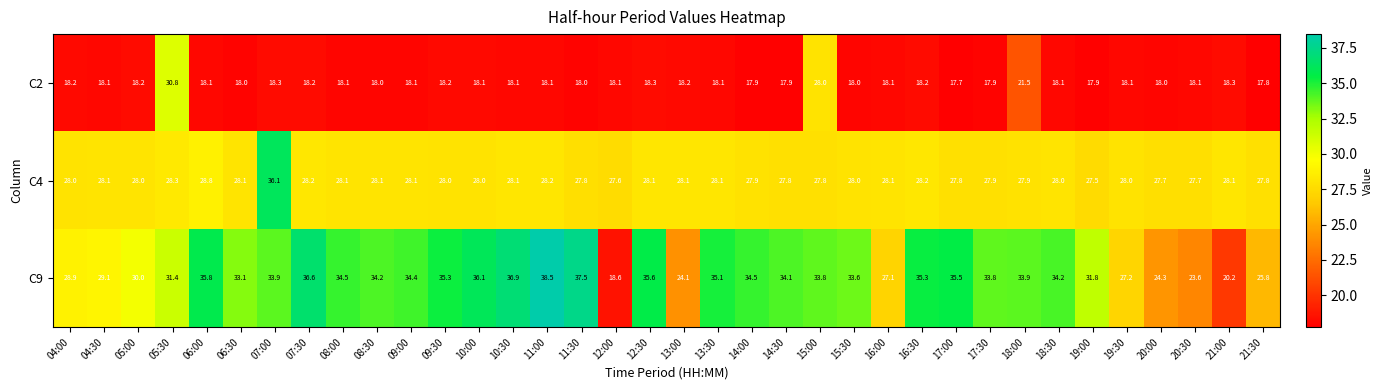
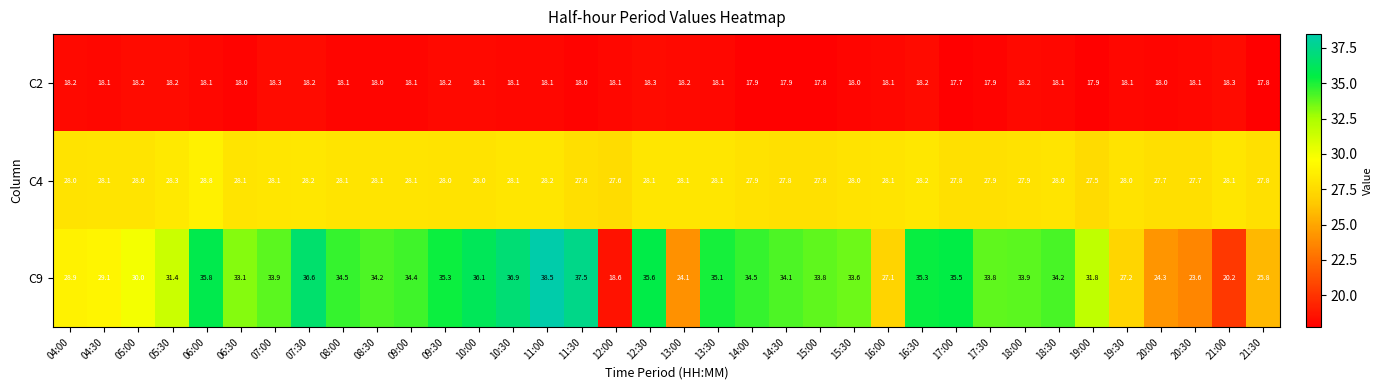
  {
    "C2": {
      "04:00": 18.2,
      "04:30": 18.1,
      "05:00": 18.2,
-     "05:30": 30.8,
+     "05:30": 18.2,
      "06:00": 18.1,
      "06:30": 18.0,
      "07:00": 18.3,
      "07:30": 18.2,
      "08:00": 18.1,
      "08:30": 18.0,
      "09:00": 18.1,
      "09:30": 18.2,
      "10:00": 18.1,
      "10:30": 18.1,
      "11:00": 18.1,
      "11:30": 18.0,
      "12:00": 18.1,
      "12:30": 18.3,
      "13:00": 18.2,
      "13:30": 18.1,
      "14:00": 17.9,
      "14:30": 17.9,
-     "15:00": 28.0,
+     "15:00": 17.8,
      "15:30": 18.0,
      "16:00": 18.1,
      "16:30": 18.2,
      "17:00": 17.7,
      "17:30": 17.9,
-     "18:00": 21.5,
+     "18:00": 18.2,
      "18:30": 18.1,
      "19:00": 17.9,
      "19:30": 18.1,
      "20:00": 18.0,
      "20:30": 18.1,
      "21:00": 18.3,
      "21:30": 17.8
    },
    "C4": {
      "04:00": 28.0,
      "04:30": 28.1,
      "05:00": 28.0,
      "05:30": 28.3,
      "06:00": 28.8,
      "06:30": 28.1,
-     "07:00": 36.1,
+     "07:00": 28.1,
      "07:30": 28.2,
      "08:00": 28.1,
      "08:30": 28.1,
      "09:00": 28.1,
      "09:30": 28.0,
      "10:00": 28.0,
      "10:30": 28.1,
      "11:00": 28.2,
      "11:30": 27.8,
      "12:00": 27.6,
      "12:30": 28.1,
      "13:00": 28.1,
      "13:30": 28.1,
      "14:00": 27.9,
      "14:30": 27.8,
      "15:00": 27.8,
      "15:30": 28.0,
      "16:00": 28.1,
      "16:30": 28.2,
      "17:00": 27.8,
      "17:30": 27.9,
      "18:00": 27.9,
      "18:30": 28.0,
      "19:00": 27.5,
      "19:30": 28.0,
      "20:00": 27.7,
      "20:30": 27.7,
      "21:00": 28.1,
      "21:30": 27.8
    },
    "C9": {
      "04:00": 28.9,
      "04:30": 29.1,
      "05:00": 30.0,
      "05:30": 31.4,
      "06:00": 35.8,
      "06:30": 33.1,
      "07:00": 33.9,
      "07:30": 36.6,
      "08:00": 34.5,
      "08:30": 34.2,
      "09:00": 34.4,
      "09:30": 35.3,
      "10:00": 36.1,
      "10:30": 36.9,
      "11:00": 38.5,
      "11:30": 37.5,
      "12:00": 18.6,
      "12:30": 35.6,
      "13:00": 24.1,
      "13:30": 35.1,
      "14:00": 34.5,
      "14:30": 34.1,
      "15:00": 33.8,
      "15:30": 33.6,
      "16:00": 27.1,
      "16:30": 35.3,
      "17:00": 35.5,
      "17:30": 33.8,
      "18:00": 33.9,
      "18:30": 34.2,
      "19:00": 31.8,
      "19:30": 27.2,
      "20:00": 24.3,
      "20:30": 23.6,
      "21:00": 20.2,
      "21:30": 25.8
    }
  }
